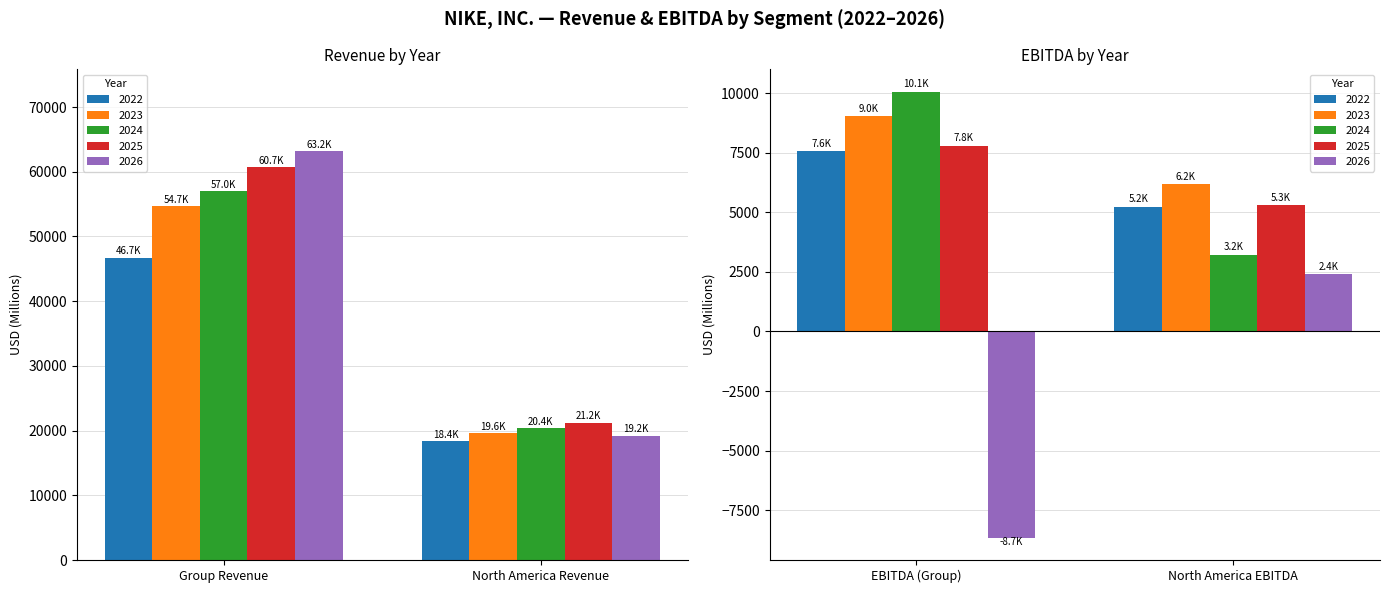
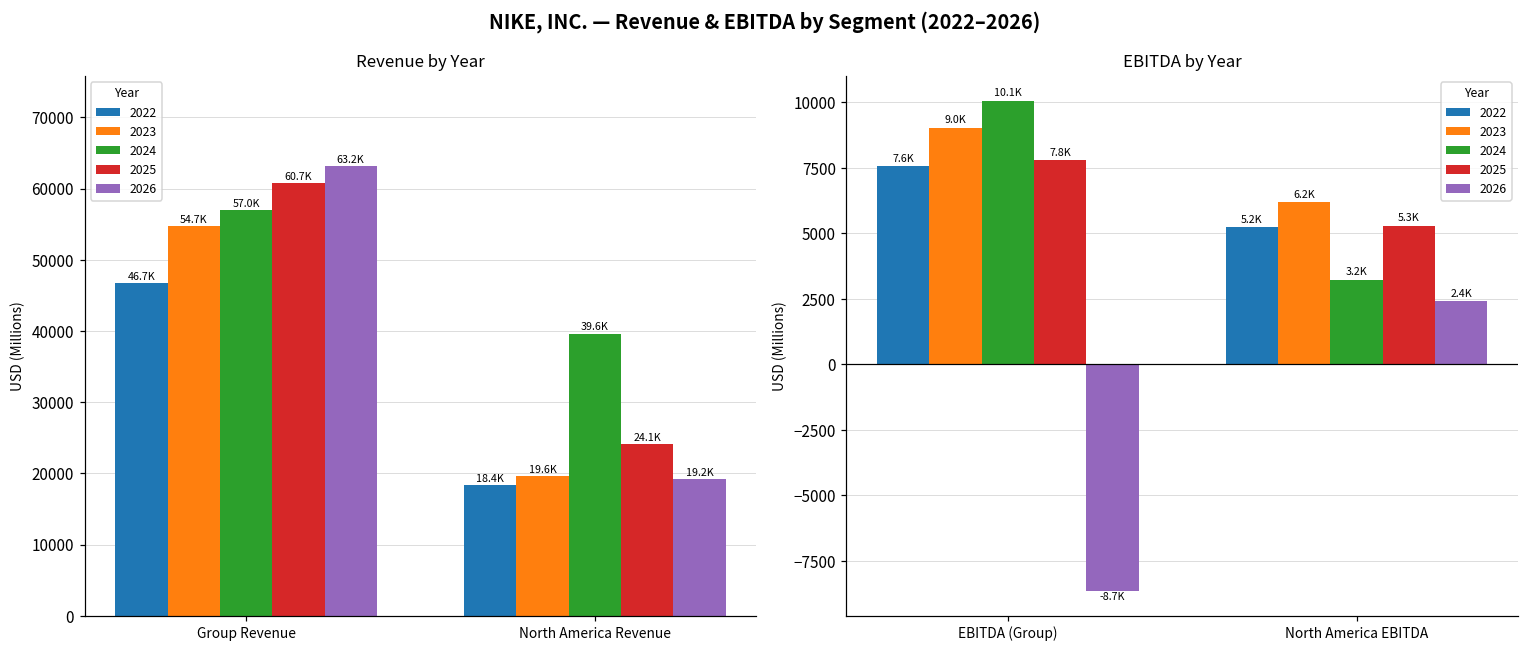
  {
    "Revenue by Year": {
      "2022": {
        "Group Revenue": "46.7K",
        "North America Revenue": "18.4K"
      },
      "2023": {
        "Group Revenue": "54.7K",
        "North America Revenue": "19.6K"
      },
      "2024": {
        "Group Revenue": "57.0K",
-       "North America Revenue": "20.4K"
+       "North America Revenue": "39.6K"
      },
      "2025": {
        "Group Revenue": "60.7K",
-       "North America Revenue": "21.2K"
+       "North America Revenue": "24.1K"
      },
      "2026": {
        "Group Revenue": "63.2K",
        "North America Revenue": "19.2K"
      }
    },
    "EBITDA by Year": {
      "2022": {
        "EBITDA (Group)": "7.6K",
        "North America EBITDA": "5.2K"
      },
      "2023": {
        "EBITDA (Group)": "9.0K",
        "North America EBITDA": "6.2K"
      },
      "2024": {
        "EBITDA (Group)": "10.1K",
        "North America EBITDA": "3.2K"
      },
      "2025": {
        "EBITDA (Group)": "7.8K",
        "North America EBITDA": "5.3K"
      },
      "2026": {
        "EBITDA (Group)": "-8.7K",
        "North America EBITDA": "2.4K"
      }
    }
  }
